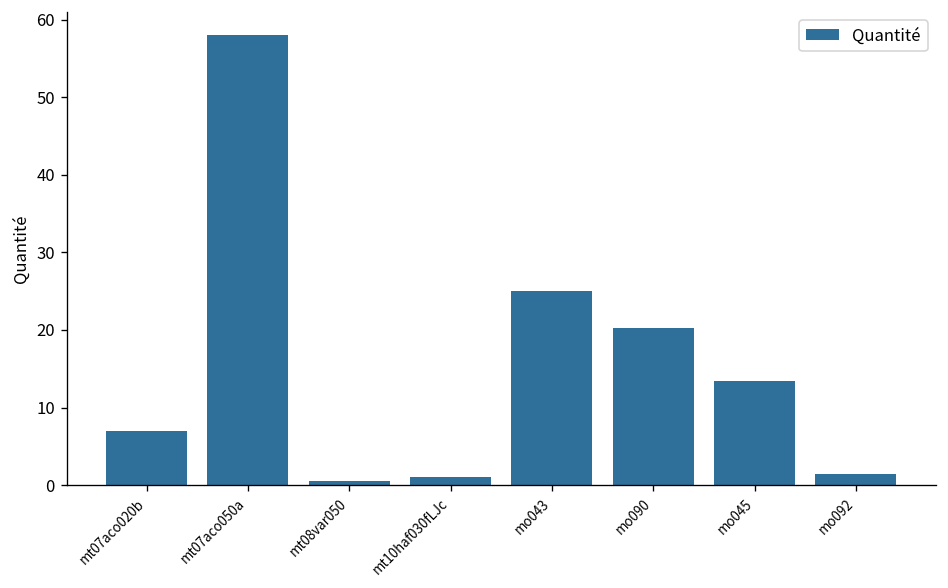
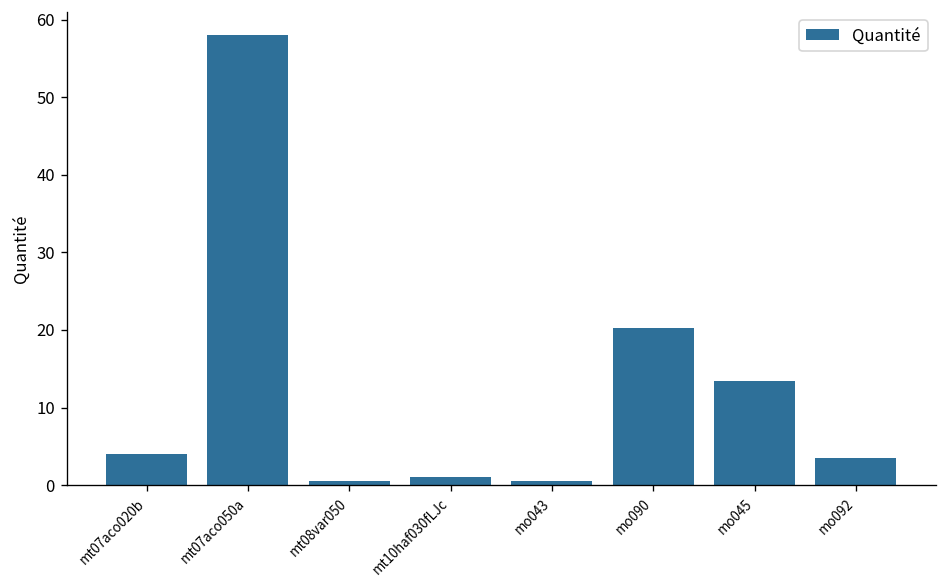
  {
-   "mt07aco020b": 7,
+   "mt07aco020b": 4,
    "mt07aco050a": 58,
    "mt08var050": 1,
    "mt10haf030fLJc": 1,
-   "mo043": 25,
+   "mo043": 0,
    "mo090": 20,
    "mo045": 13,
-   "mo092": 1
+   "mo092": 3
  }
